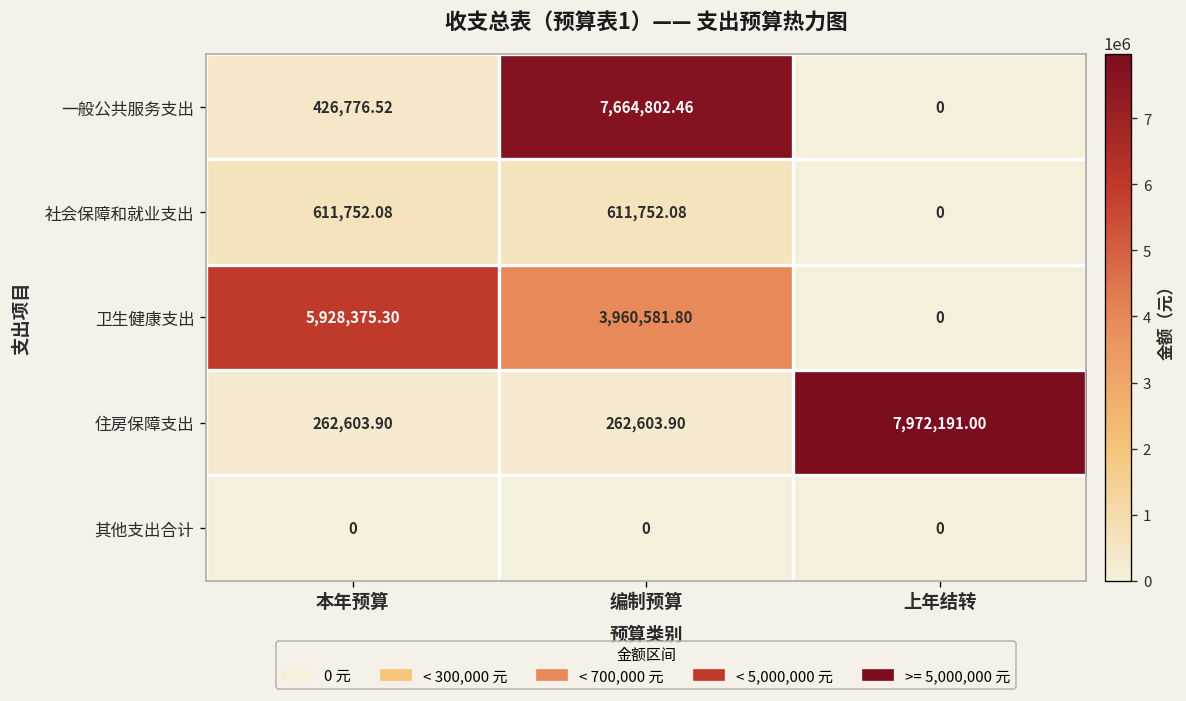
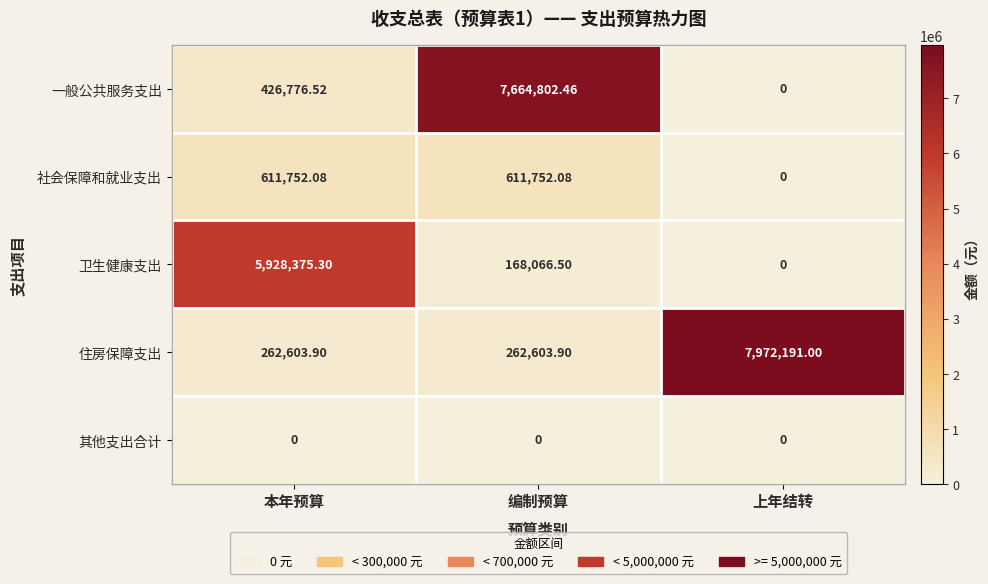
  {
    "一般公共服务支出": {
      "本年预算": "426,776.52",
      "编制预算": "7,664,802.46",
      "上年结转": "0"
    },
    "社会保障和就业支出": {
      "本年预算": "611,752.08",
      "编制预算": "611,752.08",
      "上年结转": "0"
    },
    "卫生健康支出": {
      "本年预算": "5,928,375.30",
-     "编制预算": "3,960,581.80",
+     "编制预算": "168,066.50",
      "上年结转": "0"
    },
    "住房保障支出": {
      "本年预算": "262,603.90",
      "编制预算": "262,603.90",
      "上年结转": "7,972,191.00"
    },
    "其他支出合计": {
      "本年预算": "0",
      "编制预算": "0",
      "上年结转": "0"
    }
  }
